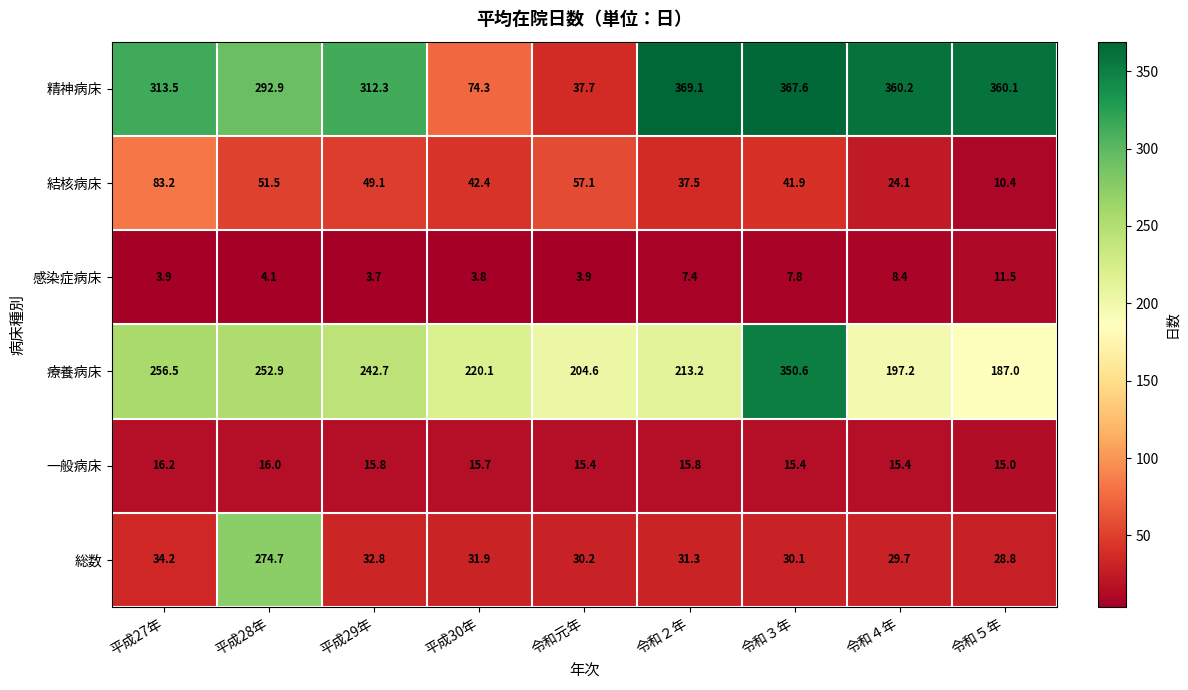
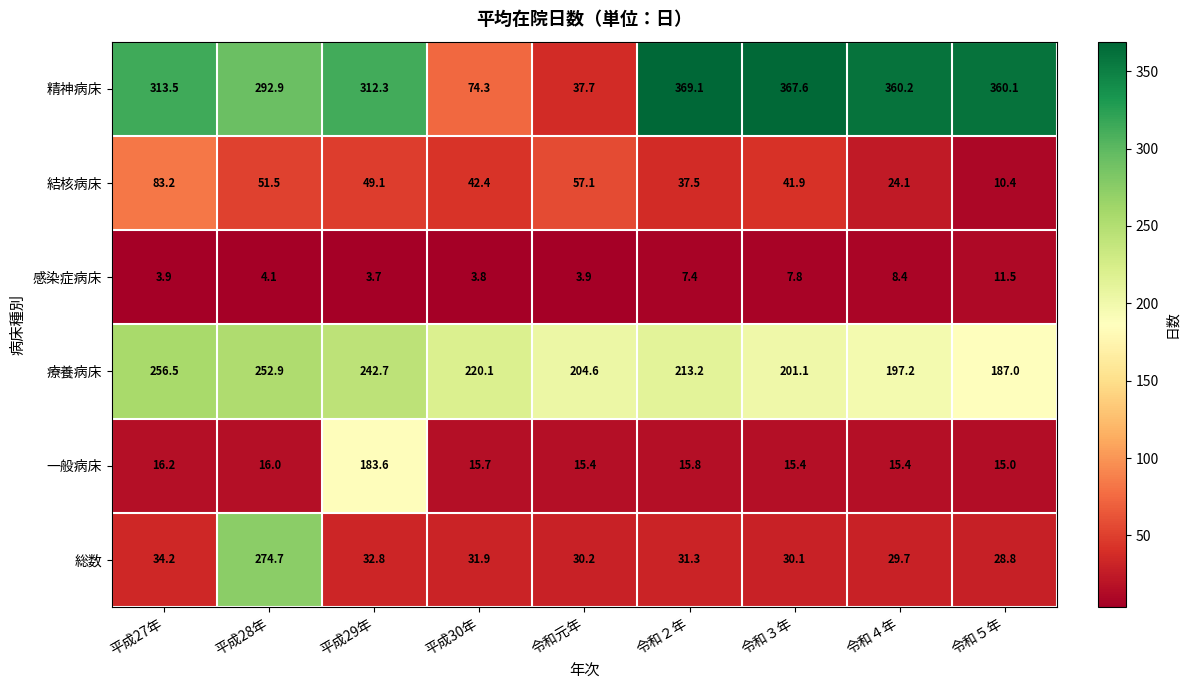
  {
    "精神病床": {
      "平成27年": 313.5,
      "平成28年": 292.9,
      "平成29年": 312.3,
      "平成30年": 74.3,
      "令和元年": 37.7,
      "令和２年": 369.1,
      "令和３年": 367.6,
      "令和４年": 360.2,
      "令和５年": 360.1
    },
    "結核病床": {
      "平成27年": 83.2,
      "平成28年": 51.5,
      "平成29年": 49.1,
      "平成30年": 42.4,
      "令和元年": 57.1,
      "令和２年": 37.5,
      "令和３年": 41.9,
      "令和４年": 24.1,
      "令和５年": 10.4
    },
    "感染症病床": {
      "平成27年": 3.9,
      "平成28年": 4.1,
      "平成29年": 3.7,
      "平成30年": 3.8,
      "令和元年": 3.9,
      "令和２年": 7.4,
      "令和３年": 7.8,
      "令和４年": 8.4,
      "令和５年": 11.5
    },
    "療養病床": {
      "平成27年": 256.5,
      "平成28年": 252.9,
      "平成29年": 242.7,
      "平成30年": 220.1,
      "令和元年": 204.6,
      "令和２年": 213.2,
-     "令和３年": 350.6,
+     "令和３年": 201.1,
      "令和４年": 197.2,
      "令和５年": 187.0
    },
    "一般病床": {
      "平成27年": 16.2,
      "平成28年": 16.0,
-     "平成29年": 15.8,
+     "平成29年": 183.6,
      "平成30年": 15.7,
      "令和元年": 15.4,
      "令和２年": 15.8,
      "令和３年": 15.4,
      "令和４年": 15.4,
      "令和５年": 15.0
    },
    "総数": {
      "平成27年": 34.2,
      "平成28年": 274.7,
      "平成29年": 32.8,
      "平成30年": 31.9,
      "令和元年": 30.2,
      "令和２年": 31.3,
      "令和３年": 30.1,
      "令和４年": 29.7,
      "令和５年": 28.8
    }
  }
